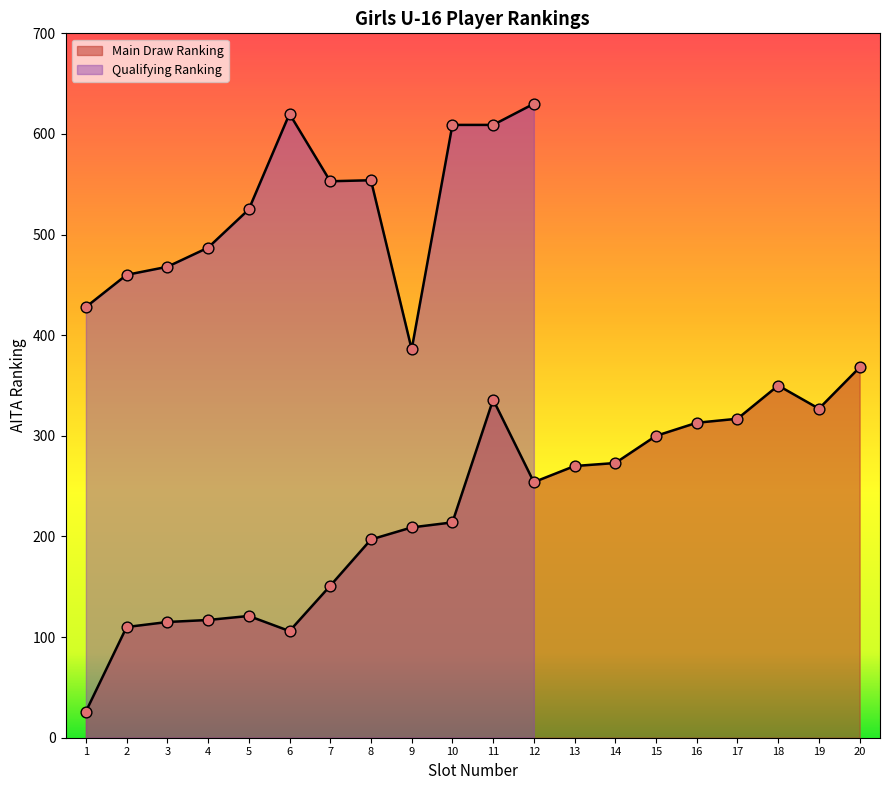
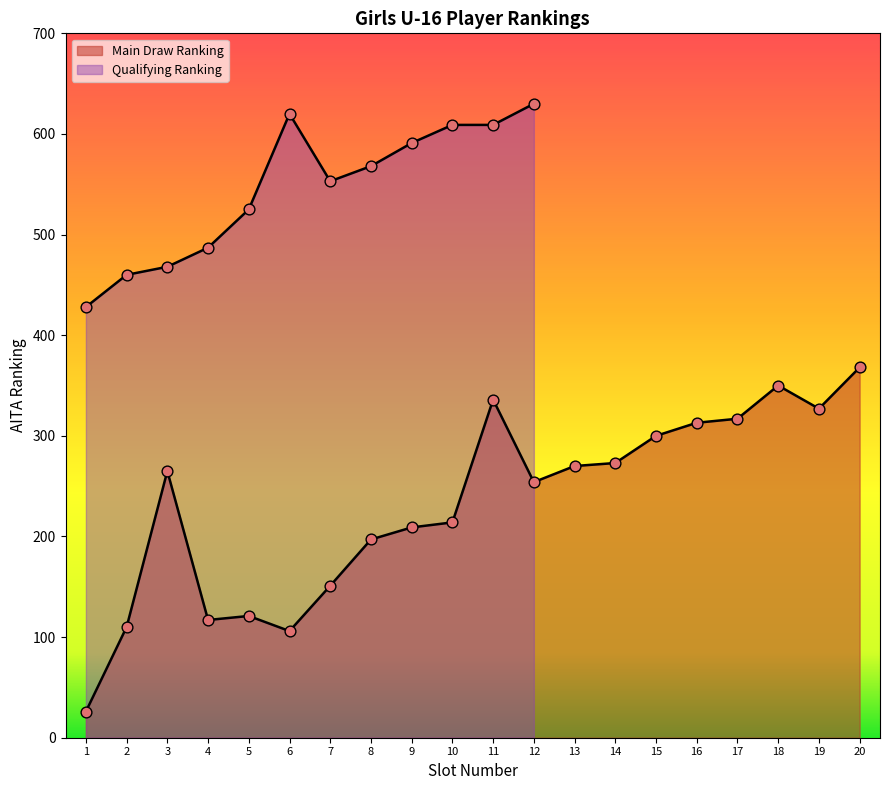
  {
    "Main Draw Ranking": {
      "1": 26,
      "2": 110,
-     "3": 115,
+     "3": 265,
      "4": 117,
      "5": 121,
      "6": 106,
      "7": 151,
      "8": 197,
      "9": 209,
      "10": 214,
      "11": 336,
      "12": 254,
      "13": 270,
      "14": 273,
      "15": 300,
      "16": 313,
      "17": 317,
      "18": 350,
      "19": 327,
      "20": 368
    },
    "Qualifying Ranking": {
      "1": 428,
      "2": 460,
      "3": 468,
      "4": 487,
      "5": 525,
      "6": 620,
      "7": 553,
-     "8": 554,
-     "9": 386,
+     "8": 568,
+     "9": 591,
      "10": 609,
      "11": 609,
      "12": 630
    }
  }
